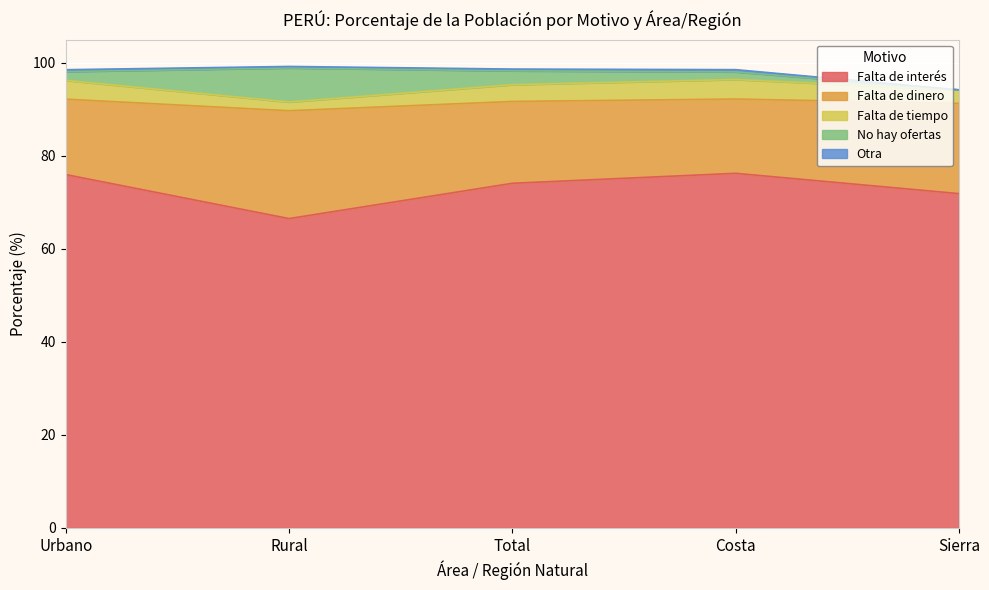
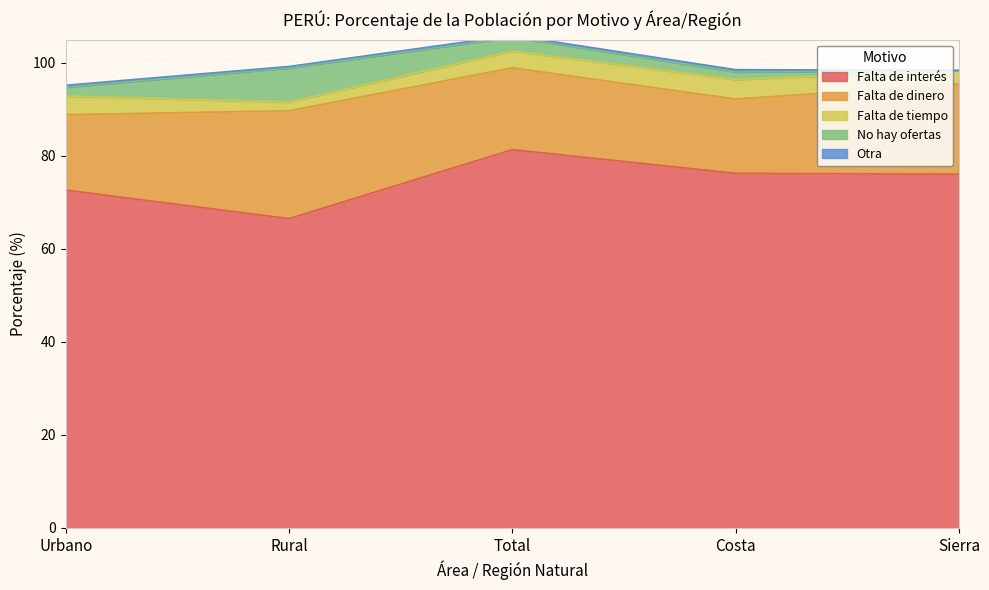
  {
    "Falta de interés": {
-     "Urbano": 76,
+     "Urbano": 73,
      "Rural": 67,
-     "Total": 74,
+     "Total": 81,
      "Costa": 76,
-     "Sierra": 72
+     "Sierra": 76
    }
  }
